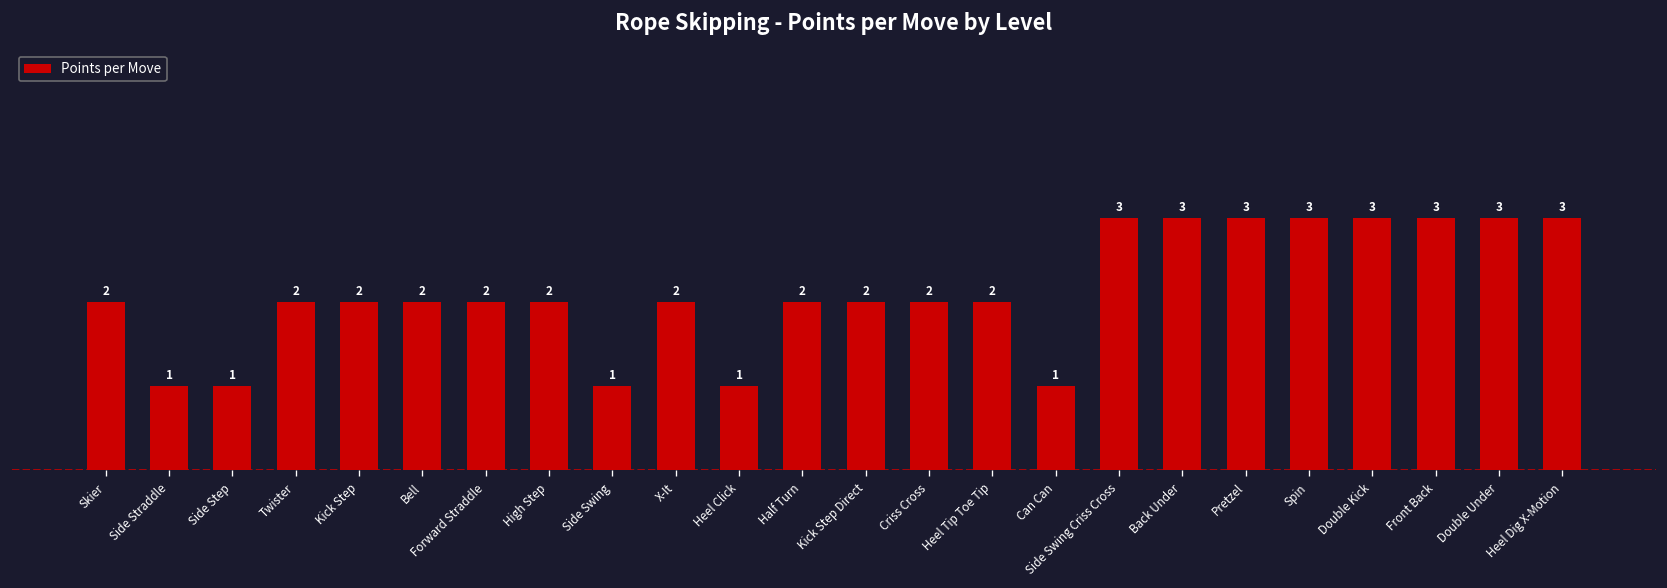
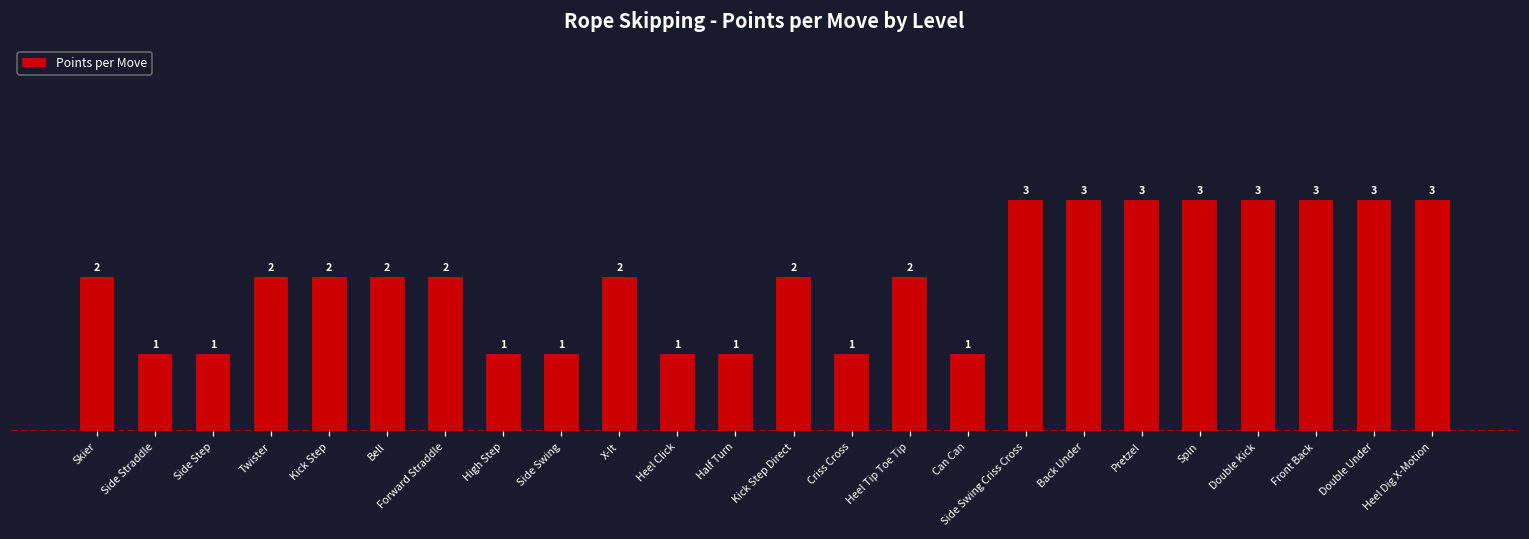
  {
    "Skier": 2,
    "Side Straddle": 1,
    "Side Step": 1,
    "Twister": 2,
    "Kick Step": 2,
    "Bell": 2,
    "Forward Straddle": 2,
-   "High Step": 2,
+   "High Step": 1,
    "Side Swing": 1,
    "X-It": 2,
    "Heel Click": 1,
-   "Half Turn": 2,
+   "Half Turn": 1,
    "Kick Step Direct": 2,
-   "Criss Cross": 2,
+   "Criss Cross": 1,
    "Heel Tip Toe Tip": 2,
    "Can Can": 1,
    "Side Swing Criss Cross": 3,
    "Back Under": 3,
    "Pretzel": 3,
    "Spin": 3,
    "Double Kick": 3,
    "Front Back": 3,
    "Double Under": 3,
    "Heel Dig X-Motion": 3
  }
